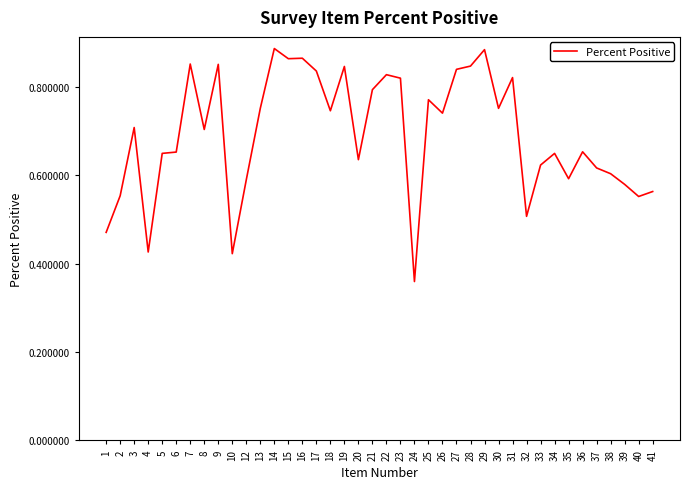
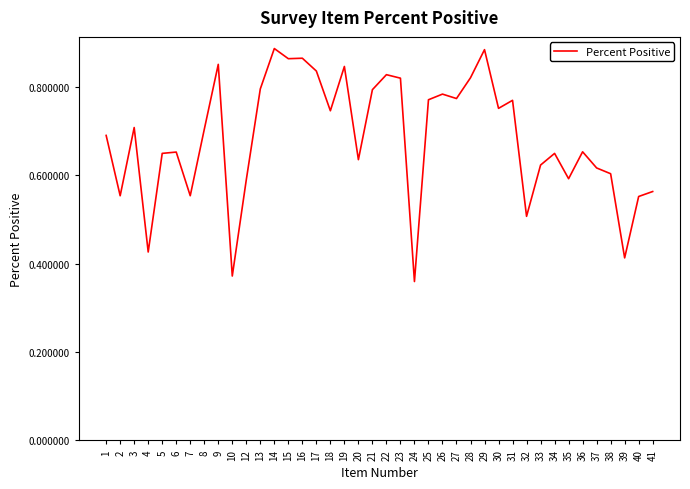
  {
-   "1": 0.47,
+   "1": 0.69,
    "2": 0.55,
    "3": 0.71,
    "4": 0.43,
    "5": 0.65,
    "6": 0.65,
-   "7": 0.85,
+   "7": 0.55,
    "8": 0.70,
    "9": 0.85,
-   "10": 0.42,
+   "10": 0.37,
    "12": 0.59,
-   "13": 0.75,
+   "13": 0.79,
    "14": 0.89,
    "15": 0.86,
    "16": 0.86,
    "17": 0.84,
    "18": 0.75,
    "19": 0.85,
    "20": 0.63,
    "21": 0.79,
    "22": 0.83,
    "23": 0.82,
    "24": 0.36,
    "25": 0.77,
-   "26": 0.74,
-   "27": 0.84,
-   "28": 0.85,
+   "26": 0.78,
+   "27": 0.77,
+   "28": 0.82,
    "29": 0.88,
    "30": 0.75,
-   "31": 0.82,
+   "31": 0.77,
    "32": 0.51,
    "33": 0.62,
    "34": 0.65,
    "35": 0.59,
    "36": 0.65,
    "37": 0.62,
    "38": 0.60,
-   "39": 0.58,
+   "39": 0.41,
    "40": 0.55,
    "41": 0.56
  }
